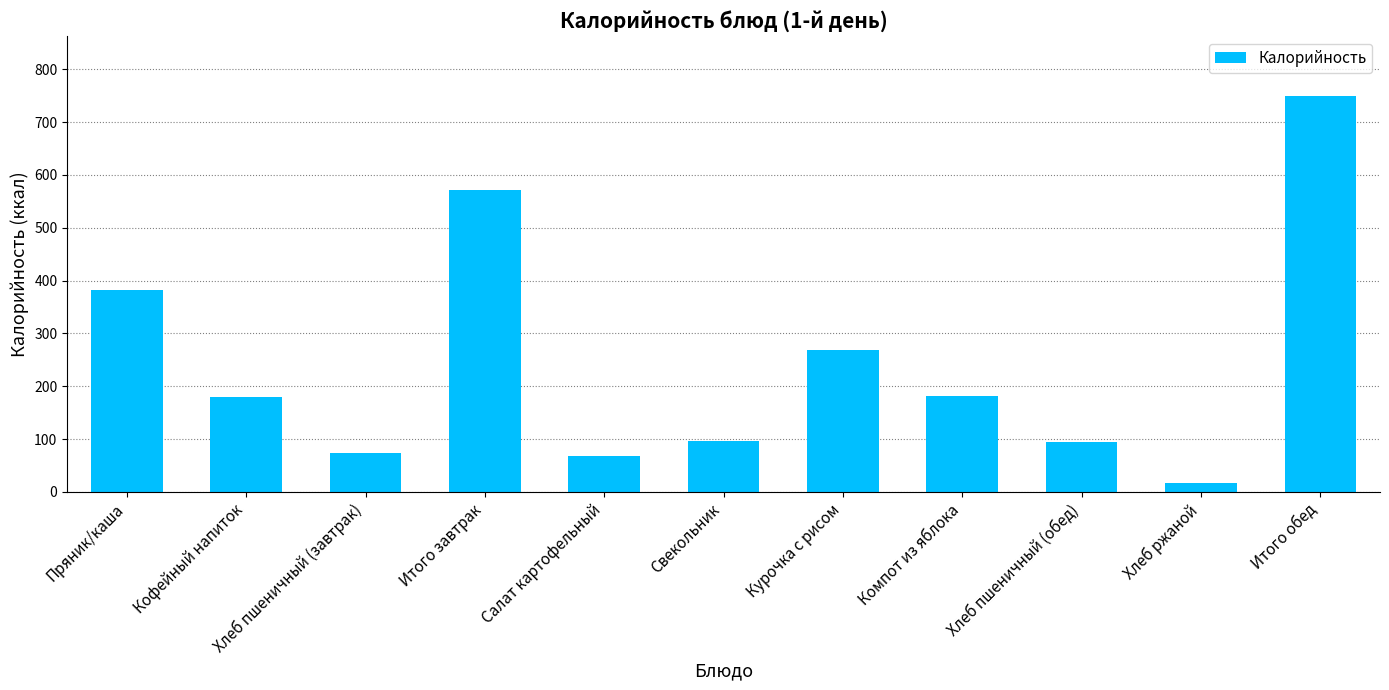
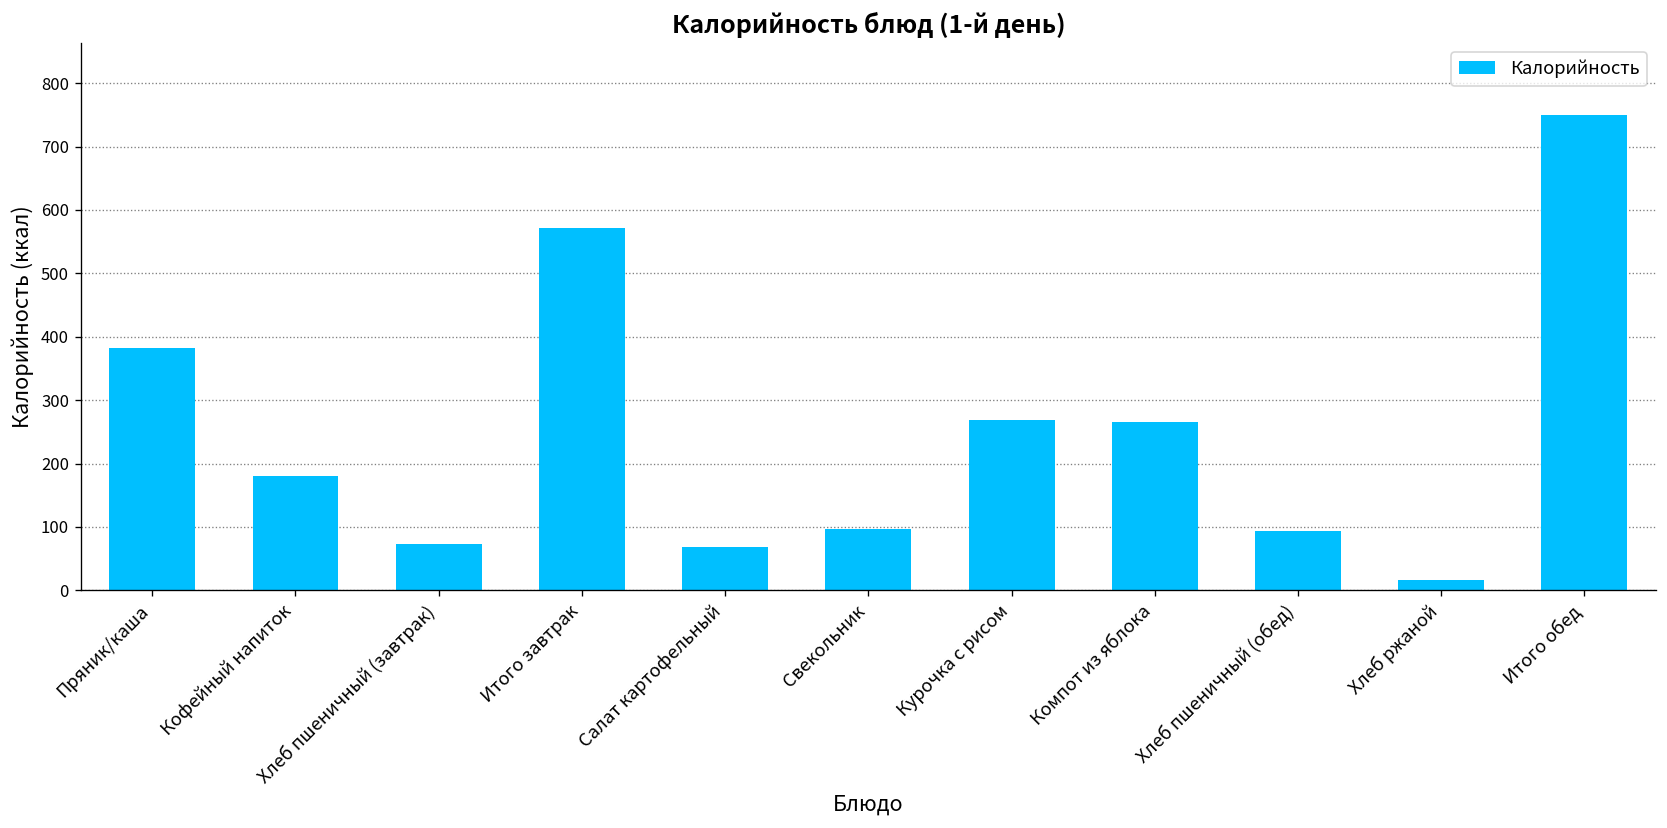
  {
    "Пряник/каша": 380,
    "Кофейный напиток": 180,
    "Хлеб пшеничный (завтрак)": 70,
    "Итого завтрак": 570,
    "Салат картофельный": 70,
    "Свекольник": 100,
    "Курочка с рисом": 270,
-   "Компот из яблока": 180,
+   "Компот из яблока": 270,
    "Хлеб пшеничный (обед)": 90,
    "Хлеб ржаной": 20,
    "Итого обед": 750
  }
